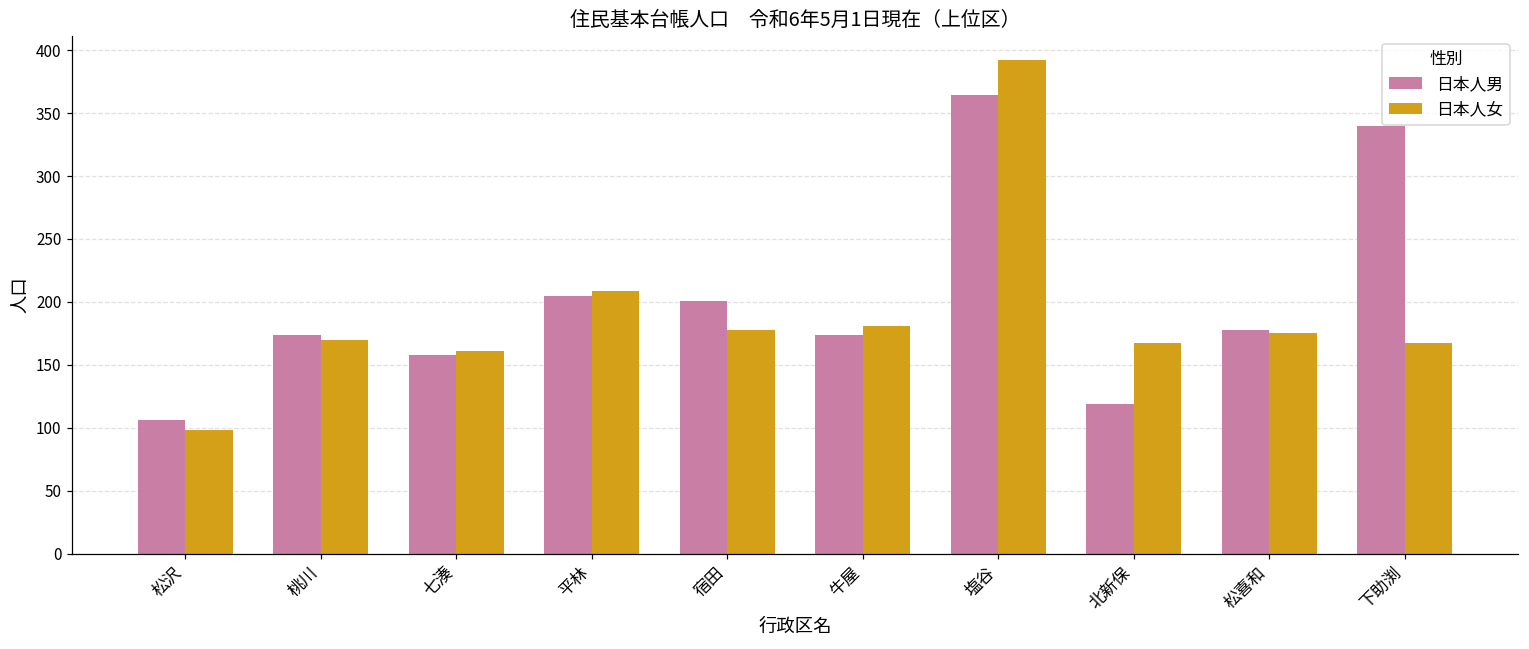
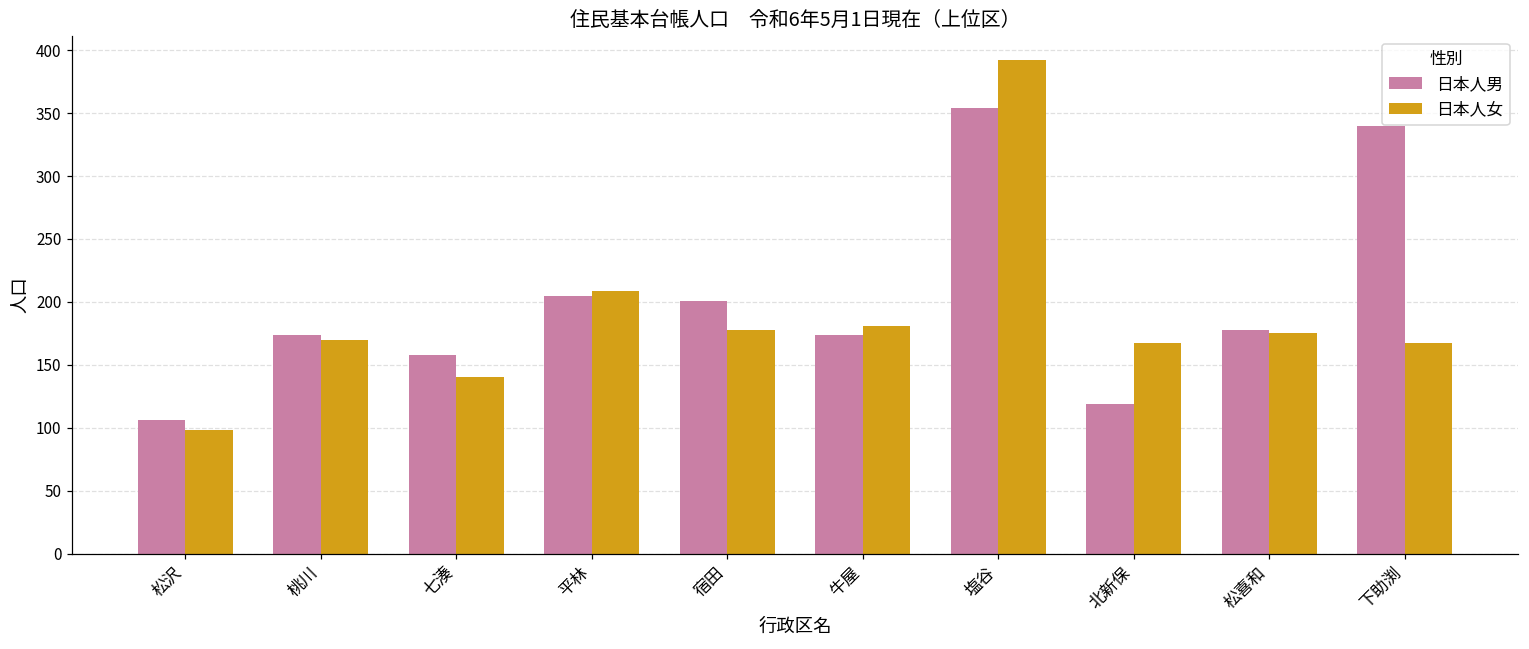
  {
    "日本人男": {
      "松沢": 106,
      "桃川": 174,
      "七湊": 158,
      "平林": 205,
      "宿田": 201,
      "牛屋": 174,
-     "塩谷": 364,
+     "塩谷": 354,
      "北新保": 119,
      "松喜和": 178,
      "下助渕": 340
    },
    "日本人女": {
      "松沢": 98,
      "桃川": 170,
-     "七湊": 161,
+     "七湊": 140,
      "平林": 209,
      "宿田": 178,
      "牛屋": 181,
      "塩谷": 392,
      "北新保": 167,
      "松喜和": 175,
      "下助渕": 167
    }
  }
